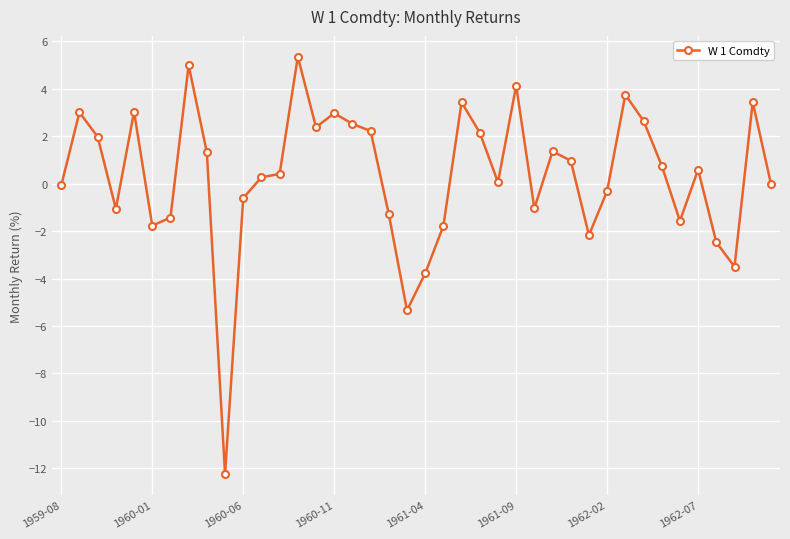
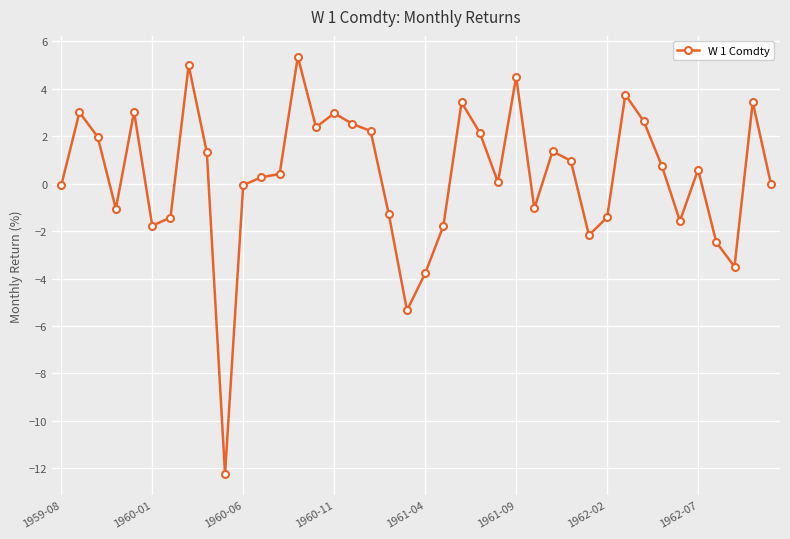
  {
    "1959-08": -0.1,
    "1960-01": -1.8,
-   "1960-06": -0.6,
+   "1960-06": -0.1,
    "1960-11": 3.0,
    "1961-04": -3.8,
-   "1961-09": 4.1,
-   "1962-02": -0.3,
+   "1961-09": 4.5,
+   "1962-02": -1.4,
    "1962-07": 0.6
  }
